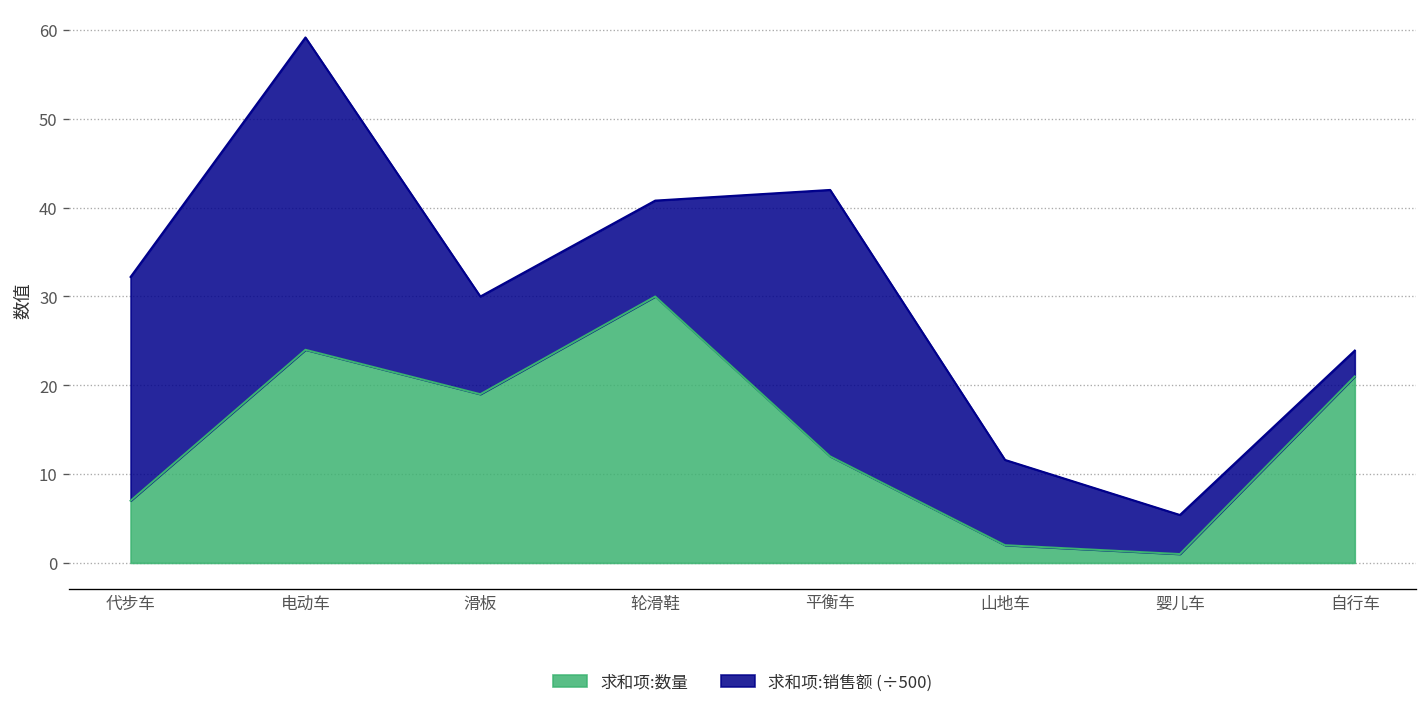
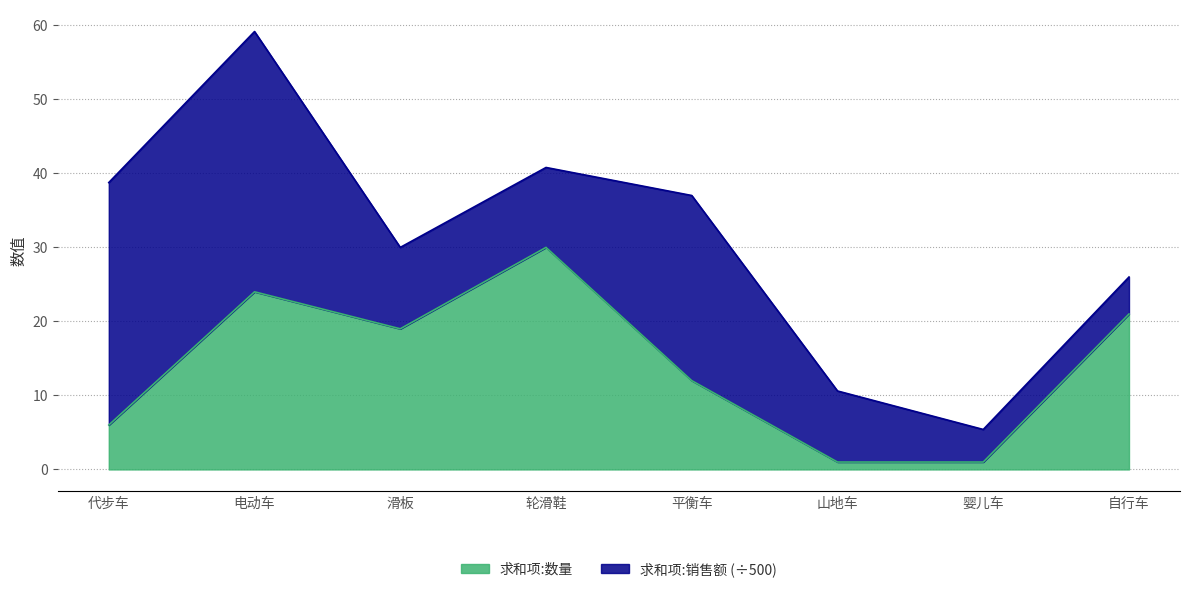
  {
    "求和项:数量": {
-     "代步车": 7,
+     "代步车": 6,
      "电动车": 24,
      "滑板": 19,
      "轮滑鞋": 30,
      "平衡车": 12,
-     "山地车": 2,
+     "山地车": 1,
      "婴儿车": 1,
      "自行车": 21
    },
    "求和项:销售额 (÷500)": {
-     "代步车": 25,
+     "代步车": 33,
      "电动车": 35,
      "滑板": 11,
      "轮滑鞋": 11,
-     "平衡车": 30,
+     "平衡车": 25,
      "山地车": 10,
      "婴儿车": 4,
-     "自行车": 3
+     "自行车": 5
    }
  }
